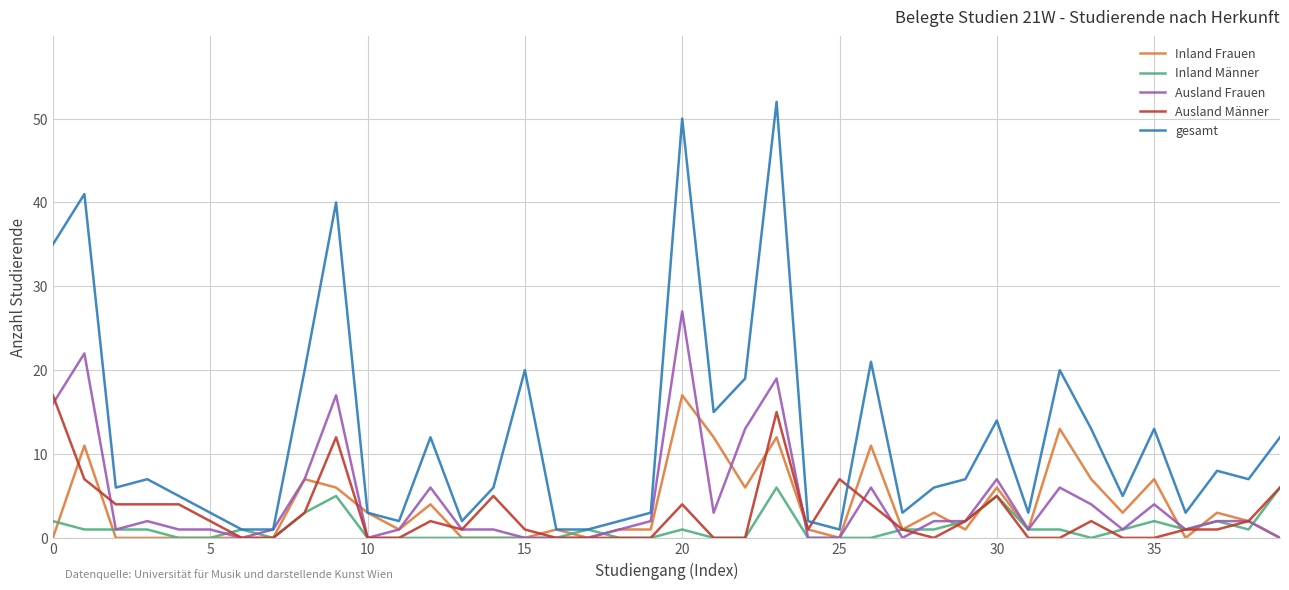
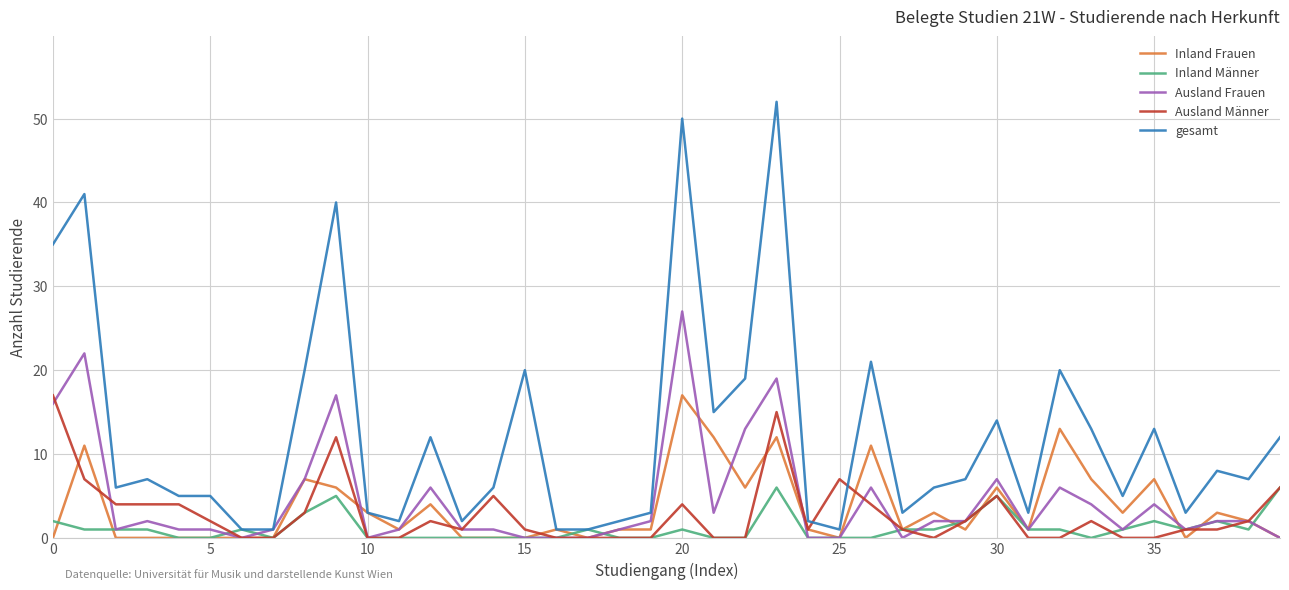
  {
    "Inland Frauen": {
      "0": 0,
      "20": 17,
      "30": 6,
      "35": 7
    },
    "Inland Männer": {
      "0": 2,
      "20": 1,
      "35": 2
    },
    "Ausland Frauen": {
      "0": 16,
      "5": 1,
      "20": 27,
      "30": 7,
      "35": 4
    },
    "Ausland Männer": {
      "0": 17,
      "5": 2,
      "15": 1,
      "20": 4,
      "25": 7,
      "35": 0
    },
    "gesamt": {
      "0": 35,
-     "5": 3,
+     "5": 5,
      "15": 20,
      "20": 50,
      "25": 1,
      "30": 14,
      "35": 13
    }
  }
